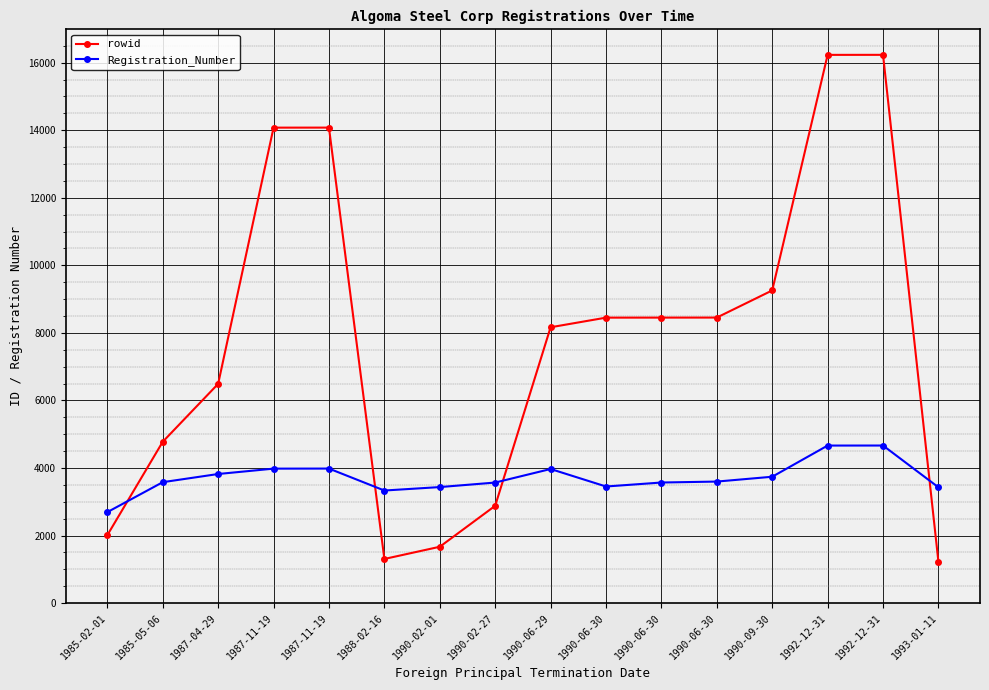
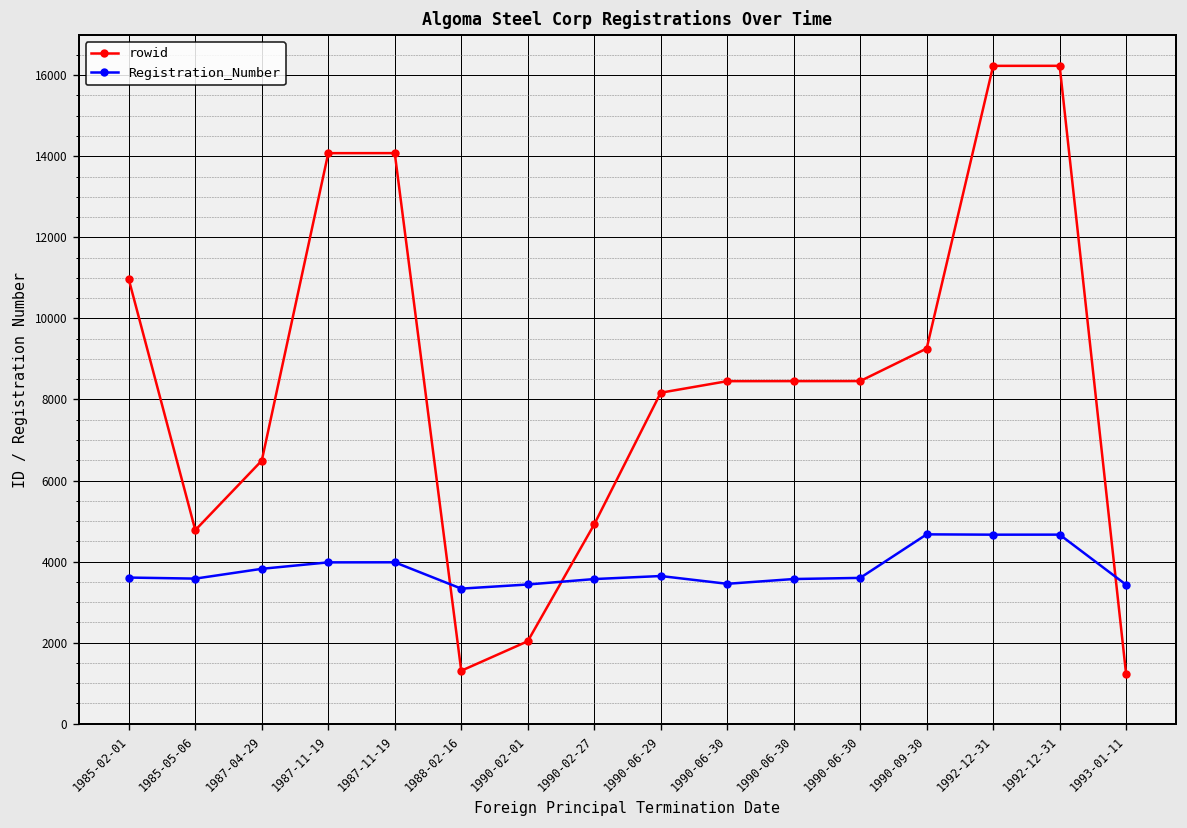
  {
    "rowid": {
-     "1985-02-01": 2000,
+     "1985-02-01": 11000,
      "1985-05-06": 4800,
      "1987-04-29": 6500,
      "1988-02-16": 1300,
-     "1990-02-01": 1700,
-     "1990-02-27": 2900,
+     "1990-02-01": 2000,
+     "1990-02-27": 4900,
      "1990-06-29": 8200,
      "1990-09-30": 9300,
      "1993-01-11": 1200
    },
    "Registration_Number": {
-     "1985-02-01": 2700,
+     "1985-02-01": 3600,
      "1985-05-06": 3600,
      "1987-04-29": 3800,
      "1988-02-16": 3300,
      "1990-02-01": 3400,
      "1990-02-27": 3600,
-     "1990-06-29": 4000,
-     "1990-09-30": 3700,
+     "1990-06-29": 3600,
+     "1990-09-30": 4700,
      "1993-01-11": 3400
    }
  }
